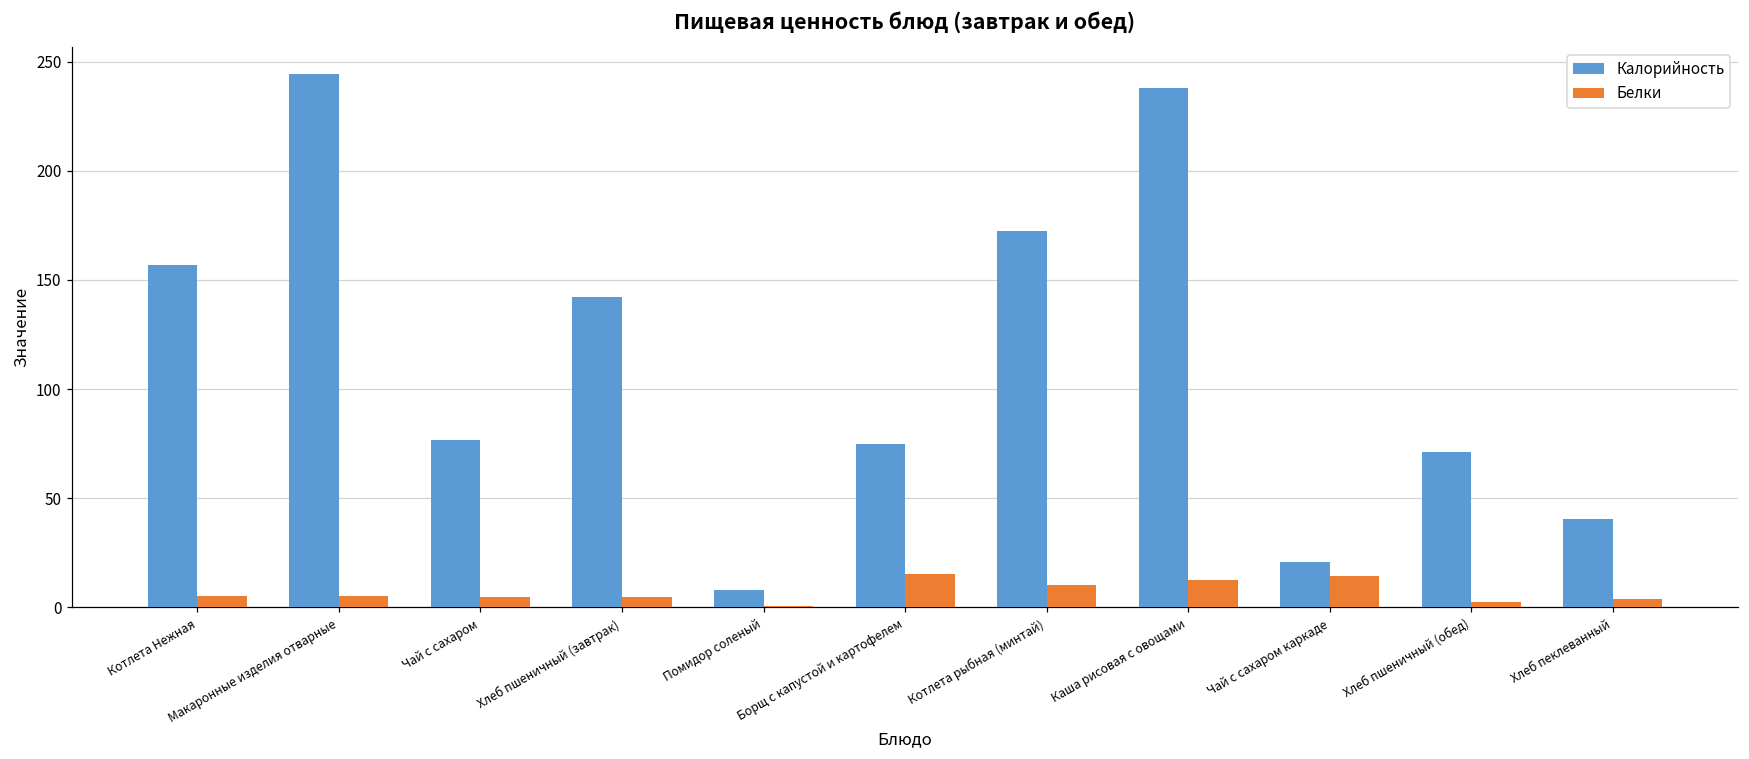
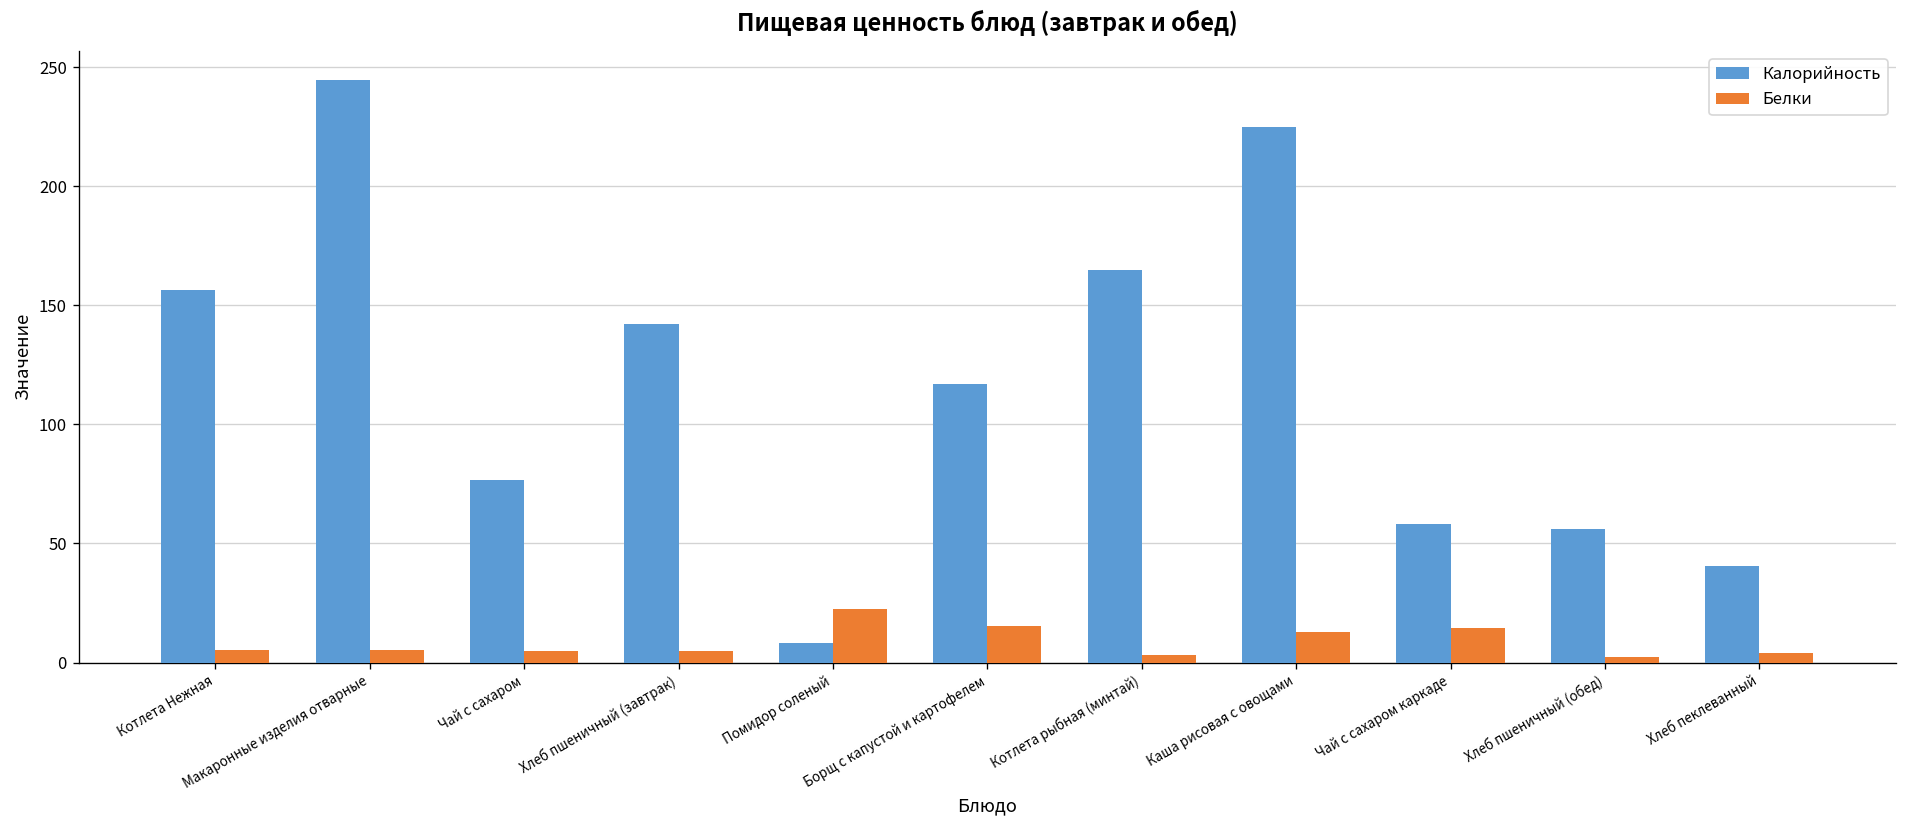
  {
    "Калорийность": {
      "Котлета Нежная": 157,
      "Макаронные изделия отварные": 245,
      "Чай с сахаром": 77,
      "Хлеб пшеничный (завтрак)": 142,
      "Помидор соленый": 8,
-     "Борщ с капустой и картофелем": 75,
-     "Котлета рыбная (минтай)": 172,
-     "Каша рисовая с овощами": 238,
-     "Чай с сахаром каркаде": 21,
-     "Хлеб пшеничный (обед)": 71,
+     "Борщ с капустой и картофелем": 117,
+     "Котлета рыбная (минтай)": 165,
+     "Каша рисовая с овощами": 225,
+     "Чай с сахаром каркаде": 58,
+     "Хлеб пшеничный (обед)": 56,
      "Хлеб пеклеванный": 41
    },
    "Белки": {
      "Котлета Нежная": 5,
      "Макаронные изделия отварные": 5,
      "Чай с сахаром": 5,
      "Хлеб пшеничный (завтрак)": 5,
-     "Помидор соленый": 1,
+     "Помидор соленый": 22,
      "Борщ с капустой и картофелем": 15,
-     "Котлета рыбная (минтай)": 10,
+     "Котлета рыбная (минтай)": 3,
      "Каша рисовая с овощами": 13,
      "Чай с сахаром каркаде": 15,
      "Хлеб пшеничный (обед)": 2,
      "Хлеб пеклеванный": 4
    }
  }
